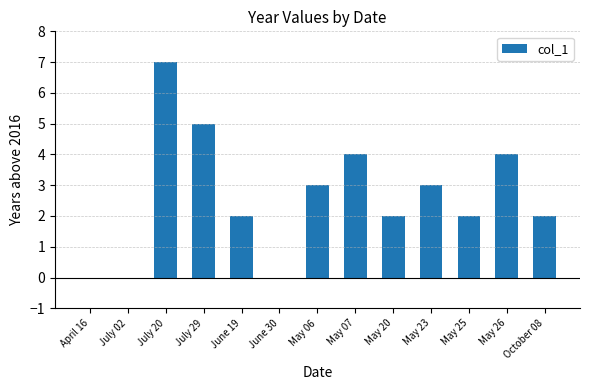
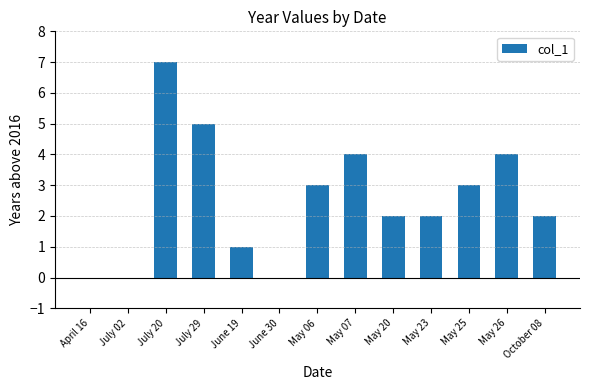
  {
    "April 16": 0.0,
    "July 02": 0.0,
    "July 20": 7.0,
    "July 29": 5.0,
-   "June 19": 2.0,
+   "June 19": 1.0,
    "June 30": 0.0,
    "May 06": 3.0,
    "May 07": 4.0,
    "May 20": 2.0,
-   "May 23": 3.0,
-   "May 25": 2.0,
+   "May 23": 2.0,
+   "May 25": 3.0,
    "May 26": 4.0,
    "October 08": 2.0
  }
